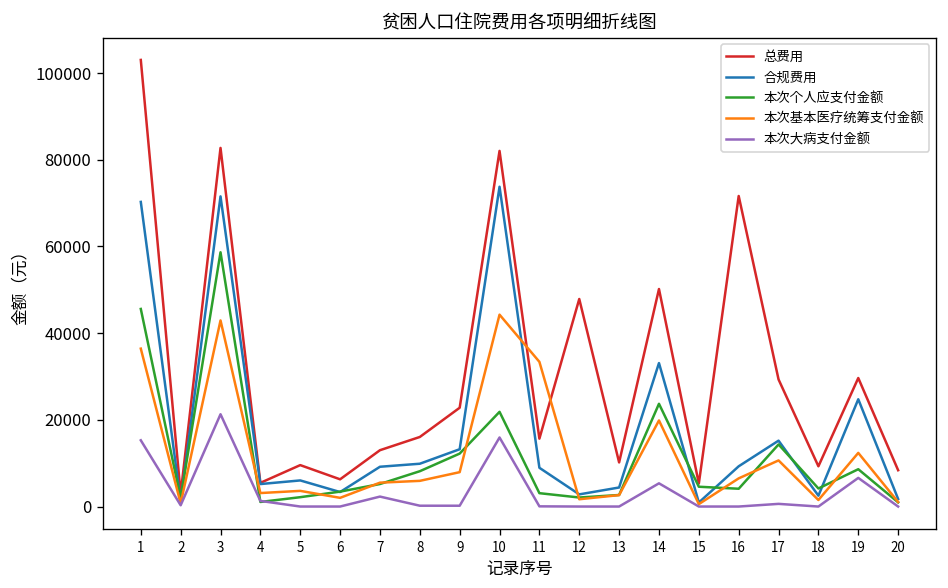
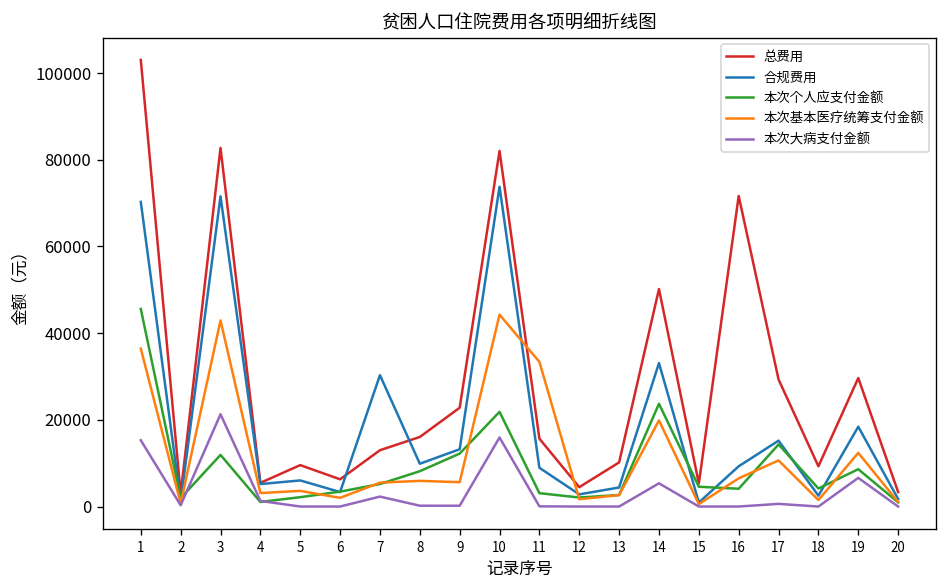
  {
    "总费用": {
      "1": 103000,
      "2": 3000,
      "3": 83000,
      "5": 10000,
      "6": 6000,
      "7": 13000,
      "8": 16000,
      "9": 23000,
      "10": 82000,
      "11": 16000,
-     "12": 48000,
+     "12": 4000,
      "13": 10000,
      "14": 50000,
      "15": 5000,
      "16": 72000,
      "17": 29000,
      "18": 9000,
      "19": 30000,
-     "20": 8000
+     "20": 3000
    },
    "合规费用": {
      "1": 70000,
      "3": 72000,
      "5": 6000,
-     "7": 9000,
+     "7": 30000,
      "8": 10000,
      "9": 13000,
      "10": 74000,
      "11": 9000,
      "12": 3000,
      "13": 4000,
      "14": 33000,
      "16": 9000,
      "17": 15000,
      "18": 3000,
-     "19": 25000
+     "19": 18000
    },
    "本次个人应支付金额": {
      "1": 46000,
      "2": 2000,
-     "3": 59000,
+     "3": 12000,
      "5": 2000,
      "8": 8000,
      "9": 12000,
      "10": 22000,
      "11": 3000,
      "14": 24000,
      "15": 5000,
      "16": 4000,
      "17": 14000,
      "18": 4000,
      "19": 9000
    },
    "本次基本医疗统筹支付金额": {
      "1": 36000,
      "3": 43000,
      "4": 3000,
      "5": 4000,
      "6": 2000,
      "8": 6000,
-     "9": 8000,
+     "9": 6000,
      "10": 44000,
      "11": 33000,
      "14": 20000,
      "16": 6000,
      "17": 11000,
      "18": 2000,
      "19": 12000
    },
    "本次大病支付金额": {
      "1": 15000,
      "3": 21000,
      "5": 0,
      "6": 0,
      "7": 2000,
      "8": 0,
      "9": 0,
      "10": 16000,
      "11": 0,
      "12": 0,
      "13": 0,
      "14": 5000,
      "16": 0,
      "17": 1000,
      "18": 0,
      "19": 7000,
      "20": 0
    }
  }
